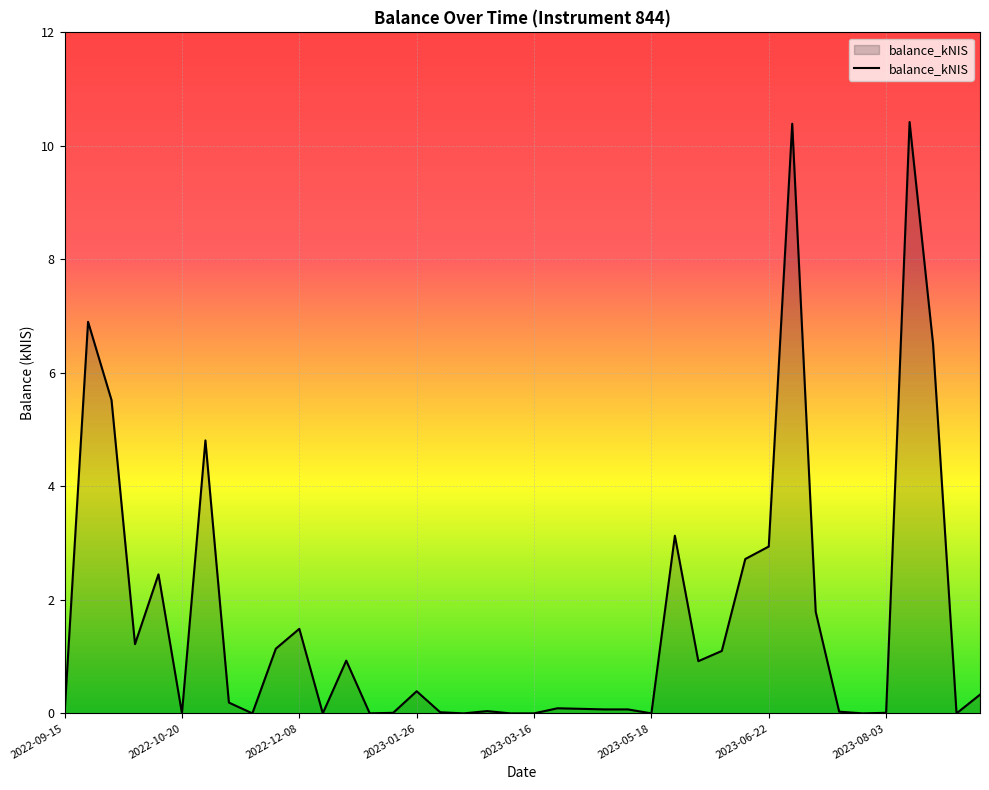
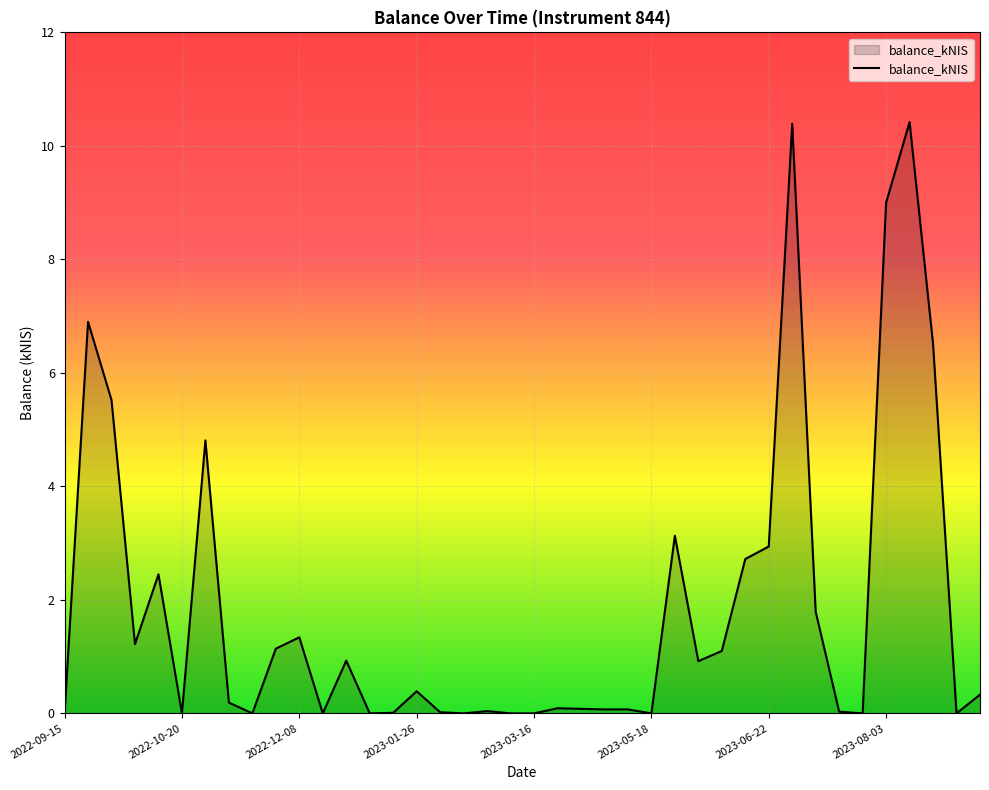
  {
    "2022-09-15": 0.0,
    "2022-10-20": 0.0,
-   "2022-12-08": 1.5,
+   "2022-12-08": 1.3,
    "2023-01-26": 0.4,
    "2023-03-16": 0.0,
    "2023-05-18": 0.0,
    "2023-06-22": 2.9,
-   "2023-08-03": 0.0
+   "2023-08-03": 9.0
  }
